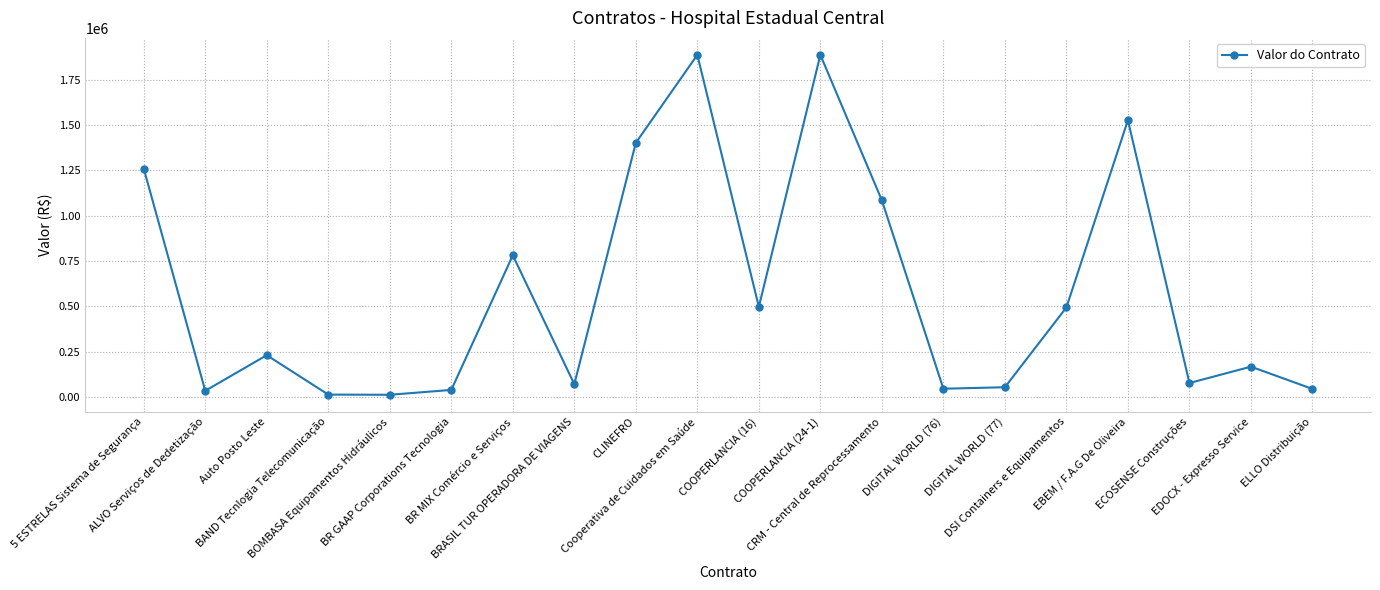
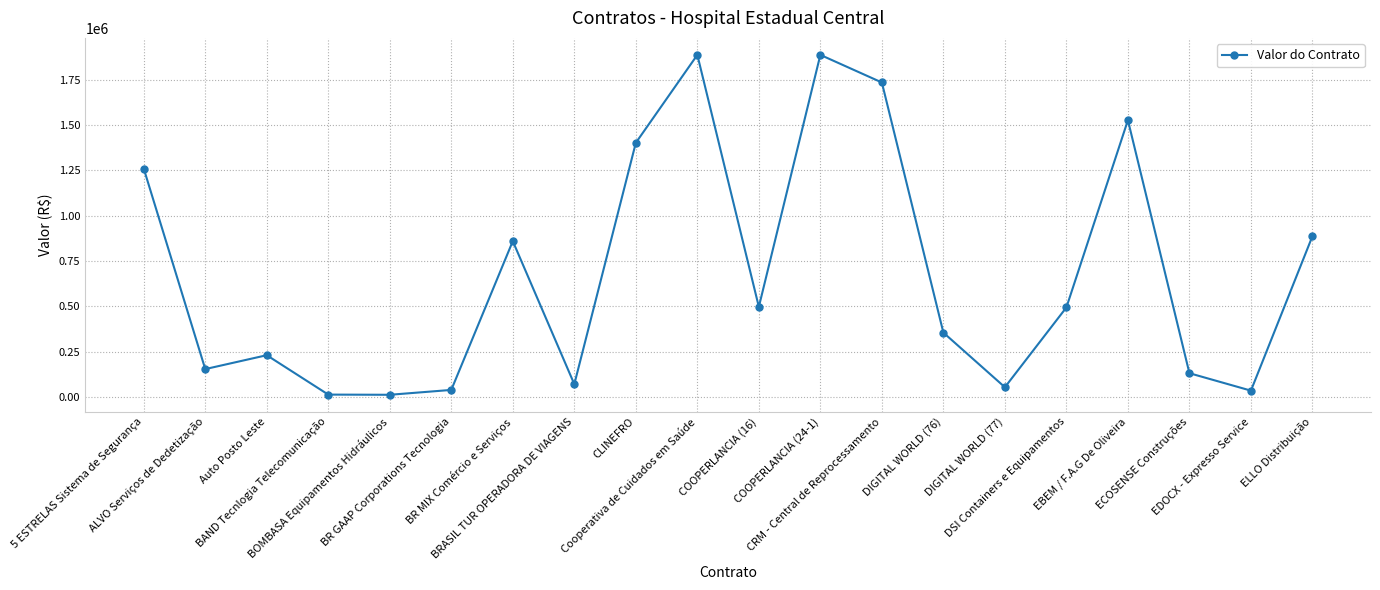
  {
    "5 ESTRELAS Sistema de Segurança": 1260000,
-   "ALVO Serviços de Dedetização": 30000,
+   "ALVO Serviços de Dedetização": 150000,
    "Auto Posto Leste": 230000,
    "BAND Tecnlogia Telecomunicação": 10000,
    "BOMBASA Equipamentos Hidráulicos": 10000,
    "BR GAAP Corporations Tecnologia": 40000,
-   "BR MIX Comércio e Serviços": 780000,
+   "BR MIX Comércio e Serviços": 860000,
    "BRASIL TUR OPERADORA DE VIAGENS": 70000,
    "CLINEFRO": 1400000,
    "Cooperativa de Cuidados em Saúde": 1890000,
    "COOPERLANCIA (16)": 500000,
    "COOPERLANCIA (24-1)": 1890000,
-   "CRM - Central de Reprocessamento": 1080000,
-   "DIGITAL WORLD (76)": 50000,
+   "CRM - Central de Reprocessamento": 1730000,
+   "DIGITAL WORLD (76)": 350000,
    "DIGITAL WORLD (77)": 50000,
    "DSI Containers e Equipamentos": 490000,
    "EBEM / F.A.G De Oliveira": 1530000,
-   "ECOSENSE Construções": 80000,
-   "EDOCX - Expresso Service": 170000,
-   "ELLO Distribuição": 40000
+   "ECOSENSE Construções": 130000,
+   "EDOCX - Expresso Service": 30000,
+   "ELLO Distribuição": 890000
  }
